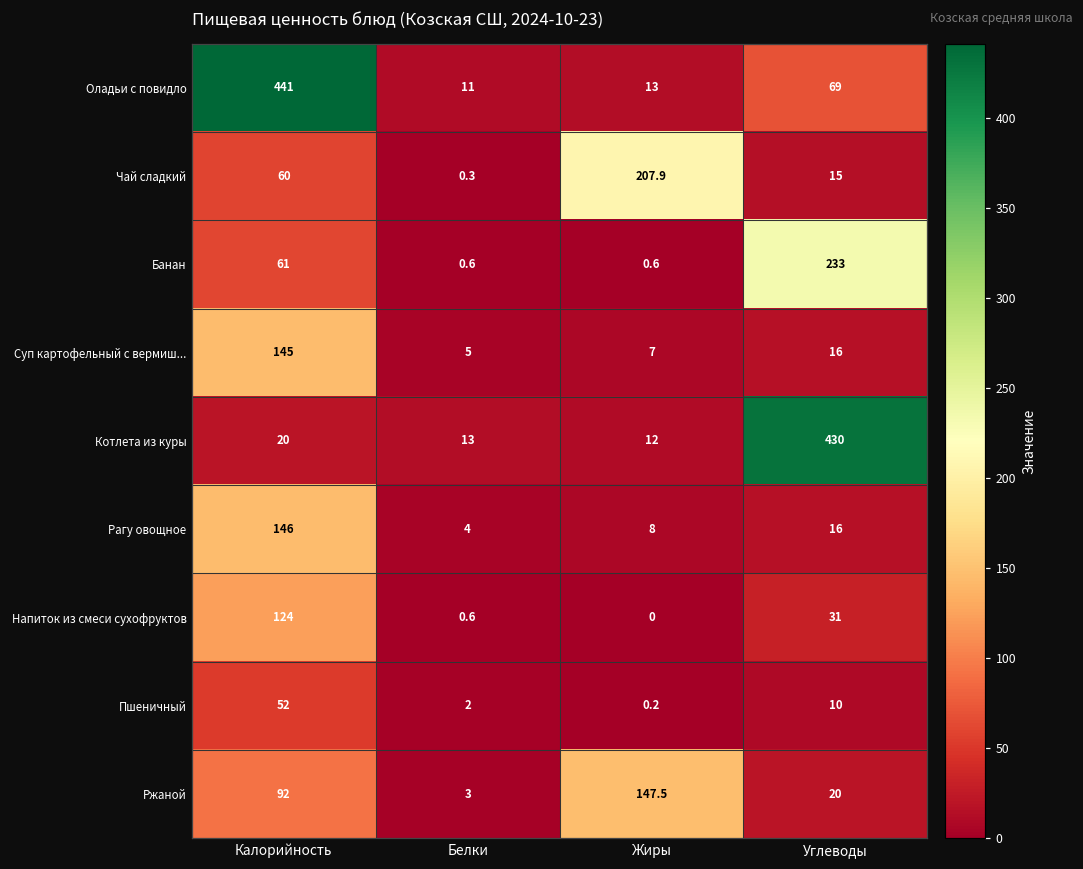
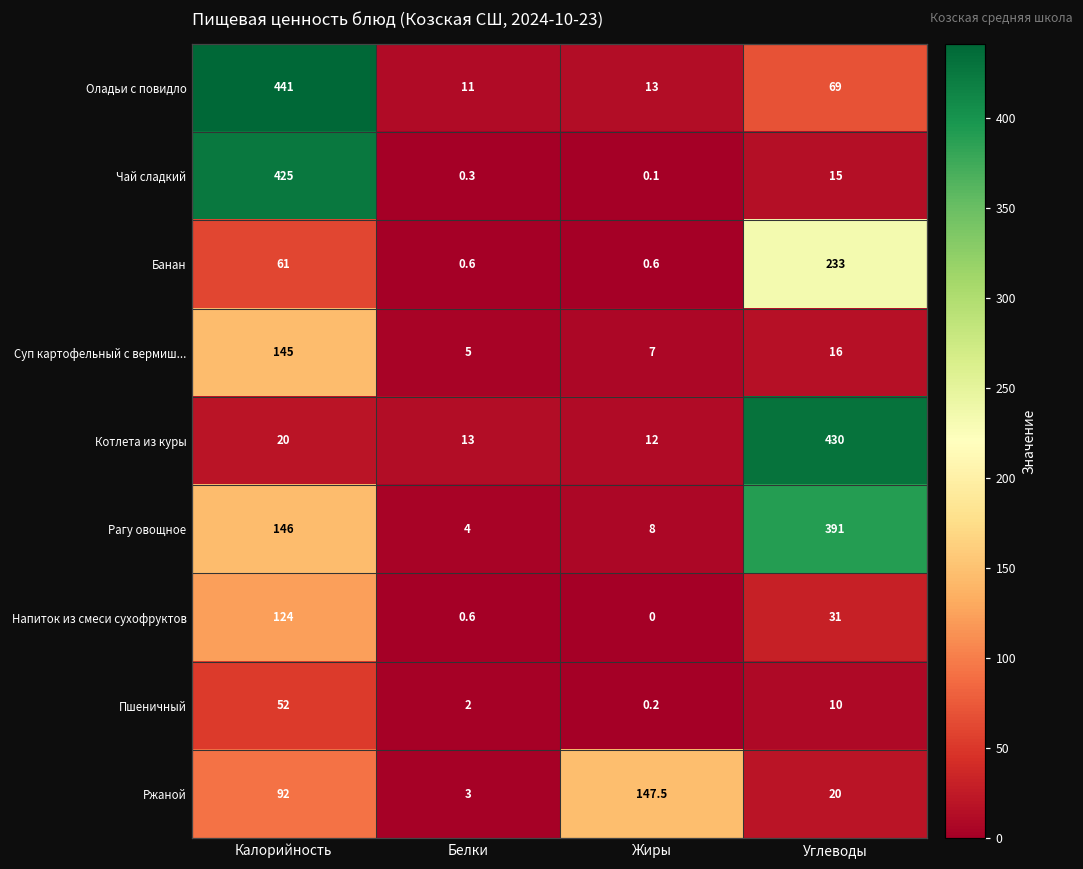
  {
    "Оладьи с повидло": {
      "Калорийность": 441,
      "Белки": 11,
      "Жиры": 13,
      "Углеводы": 69
    },
    "Чай сладкий": {
-     "Калорийность": 60,
+     "Калорийность": 425,
      "Белки": 0.3,
-     "Жиры": 207.9,
+     "Жиры": 0.1,
      "Углеводы": 15
    },
    "Банан": {
      "Калорийность": 61,
      "Белки": 0.6,
      "Жиры": 0.6,
      "Углеводы": 233
    },
    "Суп картофельный с вермиш...": {
      "Калорийность": 145,
      "Белки": 5,
      "Жиры": 7,
      "Углеводы": 16
    },
    "Котлета из куры": {
      "Калорийность": 20,
      "Белки": 13,
      "Жиры": 12,
      "Углеводы": 430
    },
    "Рагу овощное": {
      "Калорийность": 146,
      "Белки": 4,
      "Жиры": 8,
-     "Углеводы": 16
+     "Углеводы": 391
    },
    "Напиток из смеси сухофруктов": {
      "Калорийность": 124,
      "Белки": 0.6,
      "Жиры": 0,
      "Углеводы": 31
    },
    "Пшеничный": {
      "Калорийность": 52,
      "Белки": 2,
      "Жиры": 0.2,
      "Углеводы": 10
    },
    "Ржаной": {
      "Калорийность": 92,
      "Белки": 3,
      "Жиры": 147.5,
      "Углеводы": 20
    }
  }
